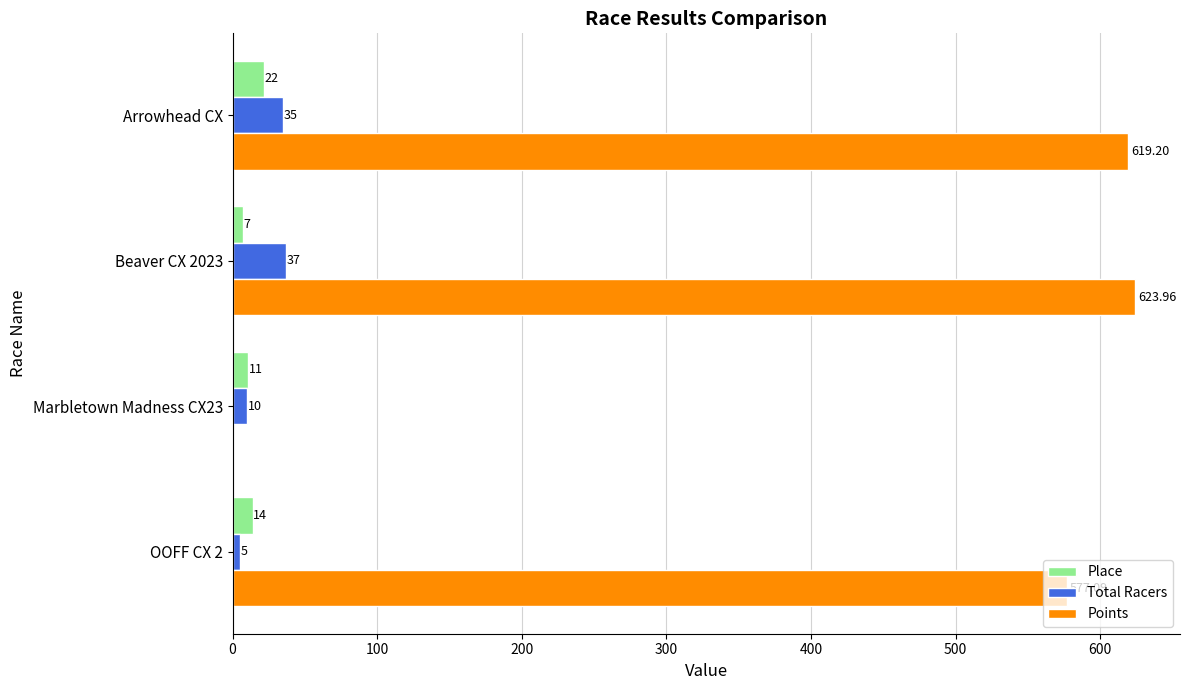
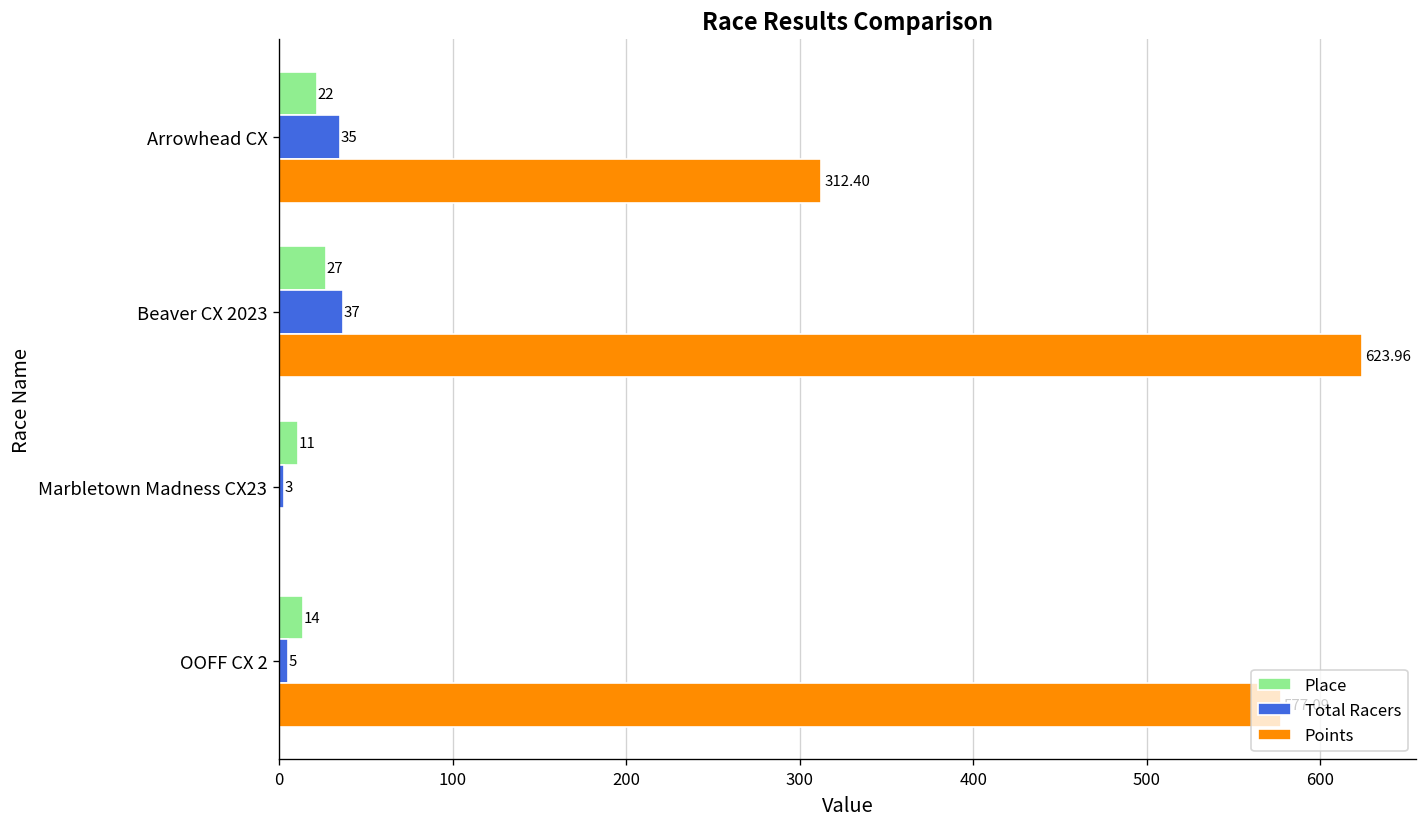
  {
    "Place": {
      "Arrowhead CX": 22,
-     "Beaver CX 2023": 7,
+     "Beaver CX 2023": 27,
      "Marbletown Madness CX23": 11,
      "OOFF CX 2": 14
    },
    "Total Racers": {
      "Arrowhead CX": 35,
      "Beaver CX 2023": 37,
-     "Marbletown Madness CX23": 10,
+     "Marbletown Madness CX23": 3,
      "OOFF CX 2": 5
    },
    "Points": {
-     "Arrowhead CX": 619.20,
+     "Arrowhead CX": 312.40,
      "Beaver CX 2023": 623.96
    }
  }
